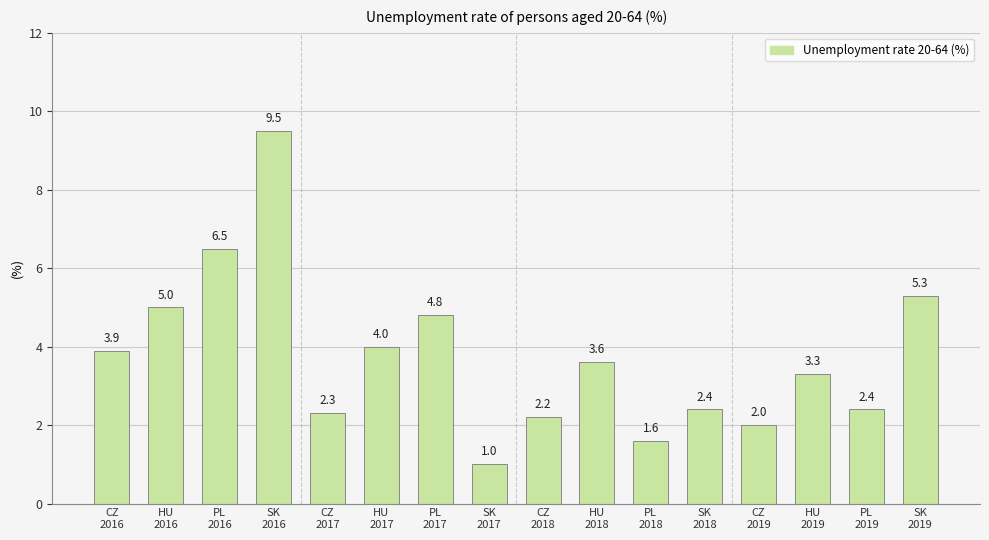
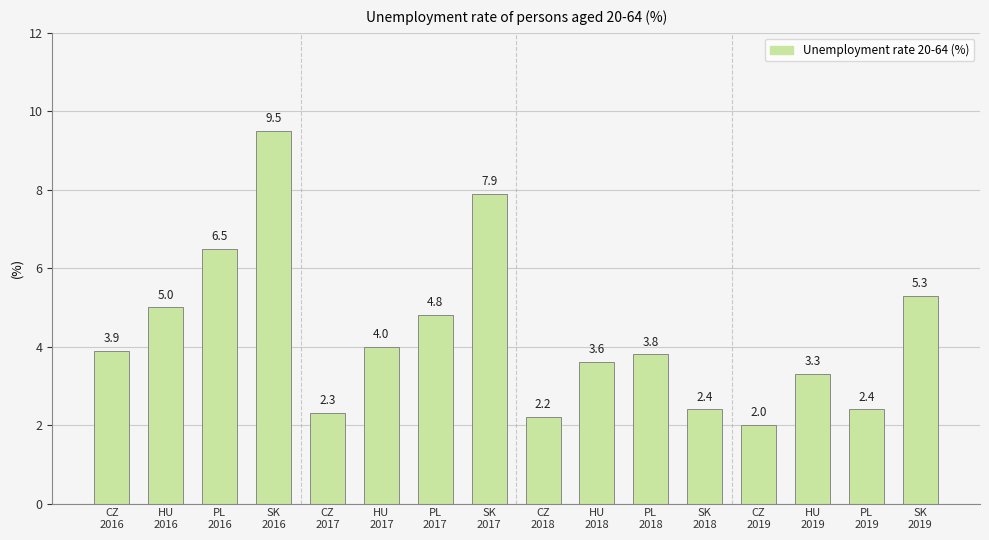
  {
    "CZ 2016": 3.9,
    "HU 2016": 5.0,
    "PL 2016": 6.5,
    "SK 2016": 9.5,
    "CZ 2017": 2.3,
    "HU 2017": 4.0,
    "PL 2017": 4.8,
-   "SK 2017": 1.0,
+   "SK 2017": 7.9,
    "CZ 2018": 2.2,
    "HU 2018": 3.6,
-   "PL 2018": 1.6,
+   "PL 2018": 3.8,
    "SK 2018": 2.4,
    "CZ 2019": 2.0,
    "HU 2019": 3.3,
    "PL 2019": 2.4,
    "SK 2019": 5.3
  }
